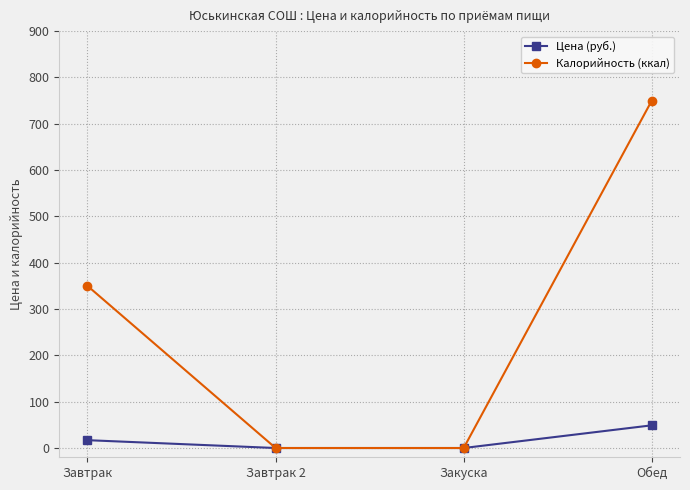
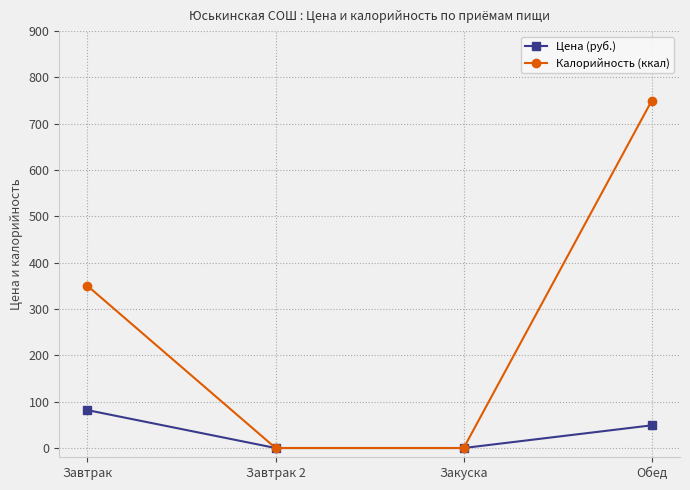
  {
    "Цена (руб.)": {
-     "Завтрак": 20,
+     "Завтрак": 80,
      "Обед": 50
    },
    "Калорийность (ккал)": {
      "Завтрак": 350,
      "Обед": 750
    }
  }
